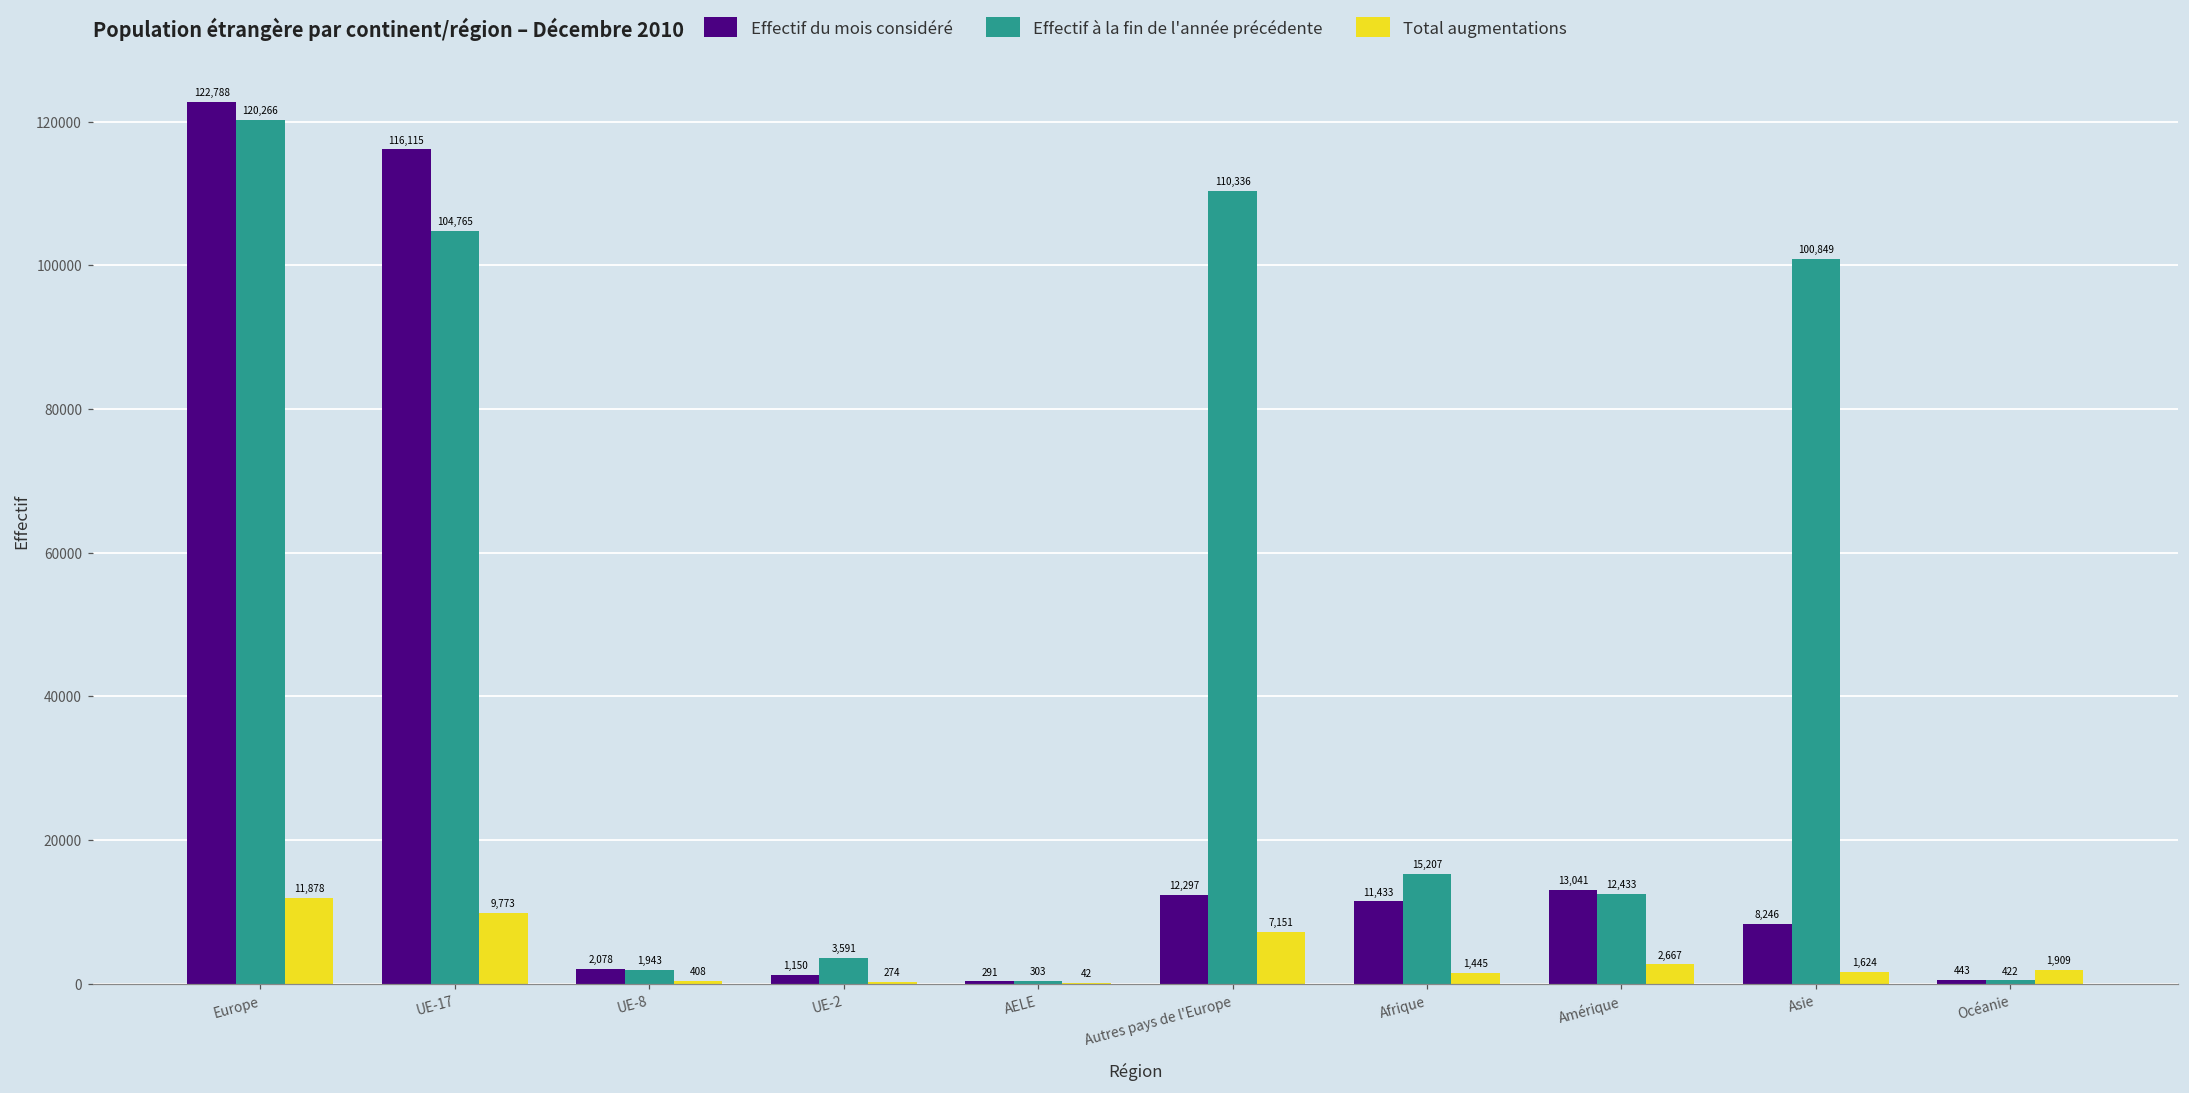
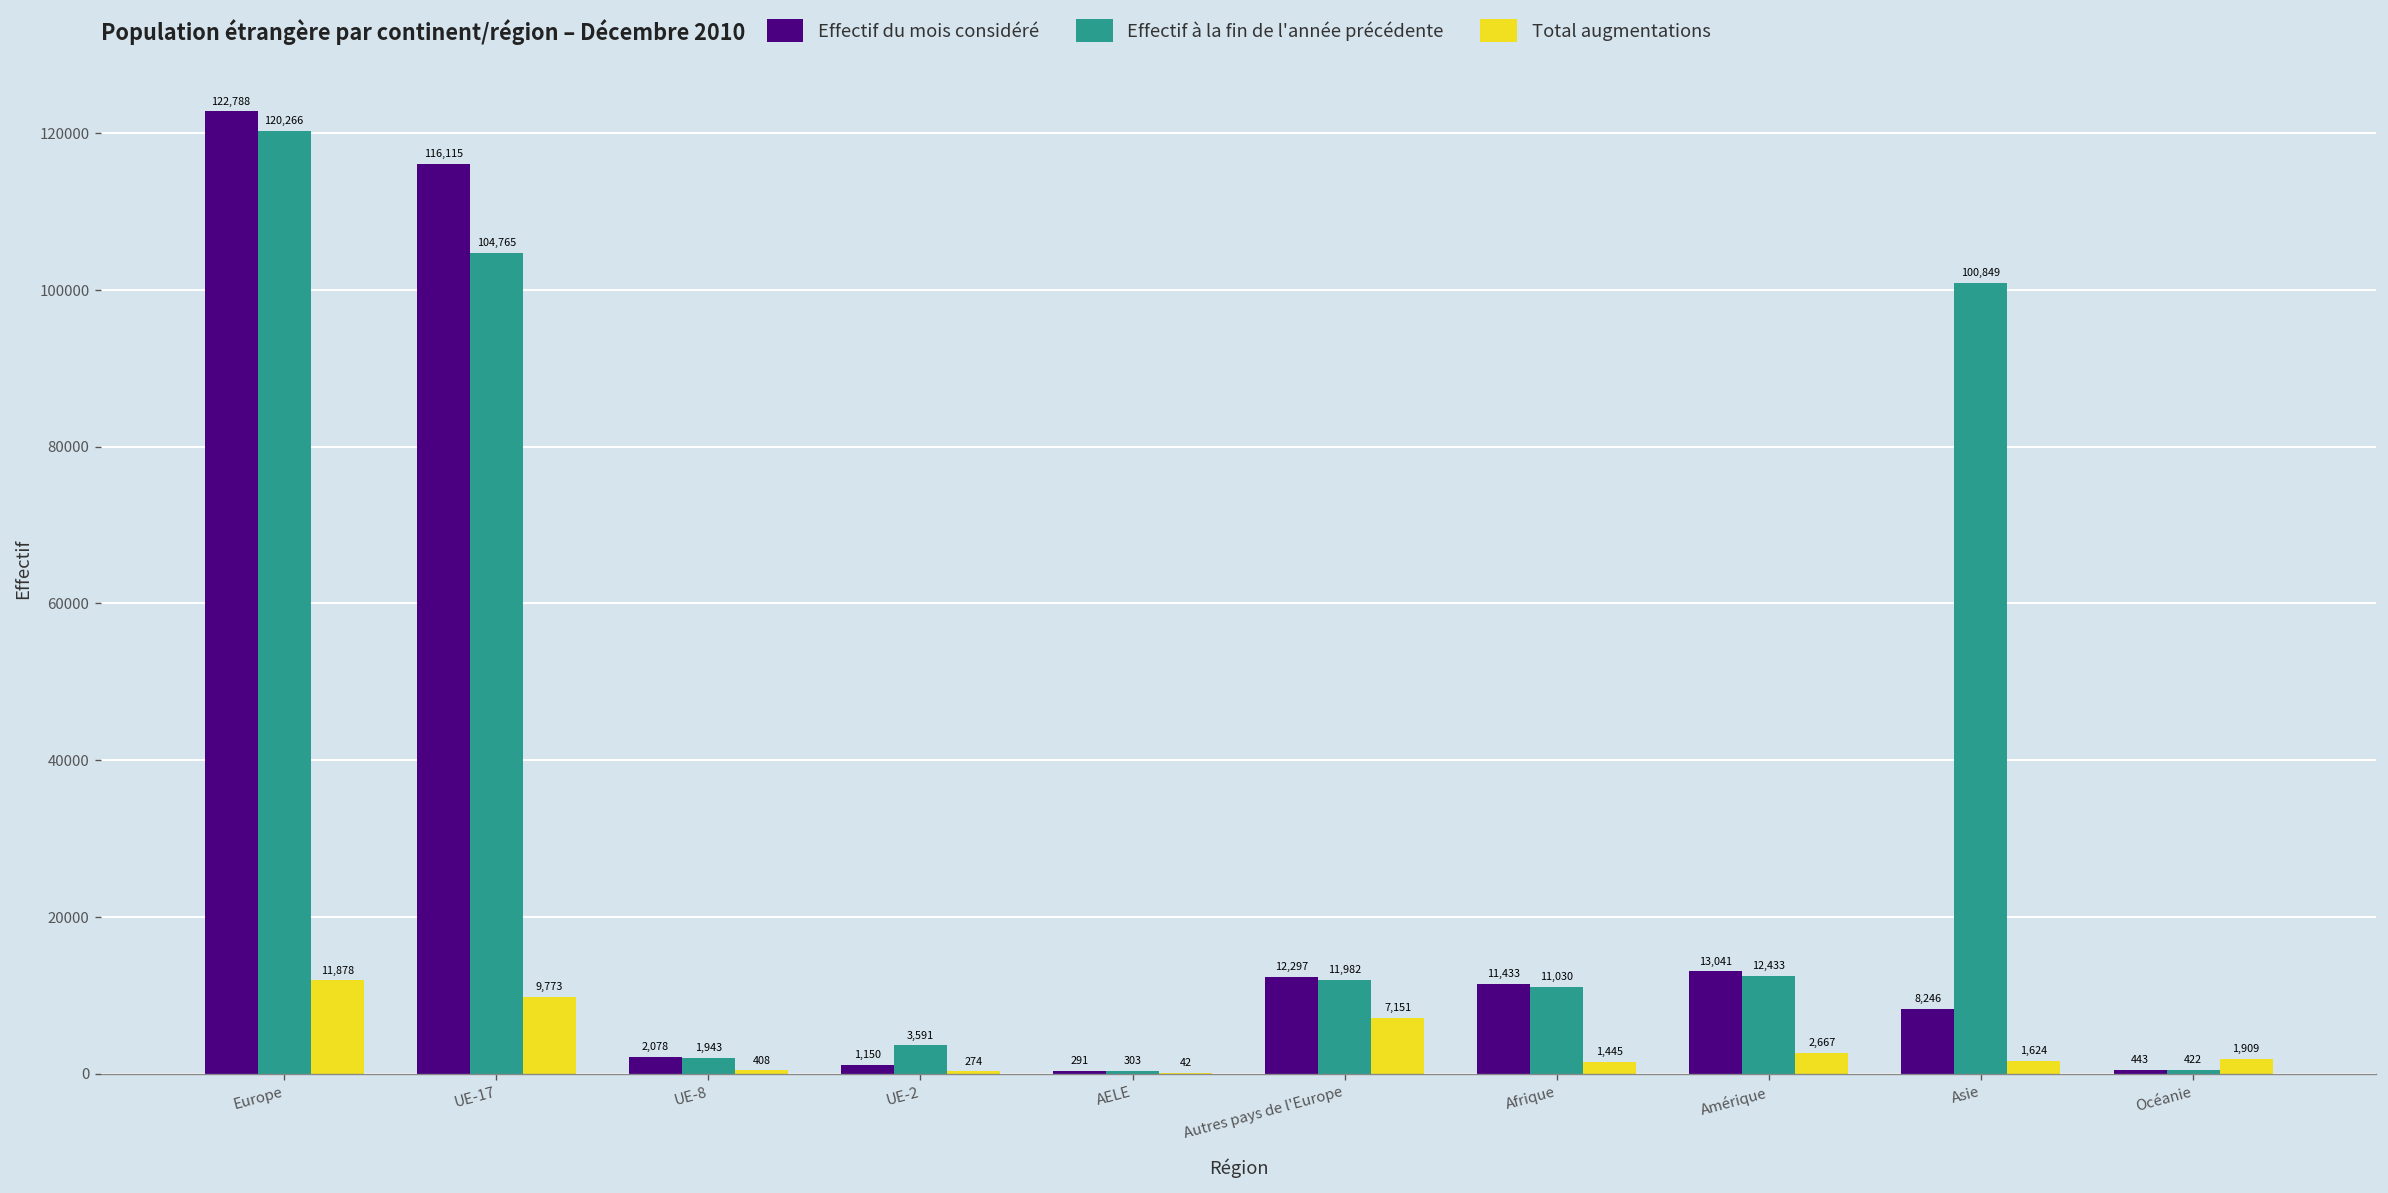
  {
    "Effectif du mois considéré": {
      "Europe": "122,788",
      "UE-17": "116,115",
      "UE-8": "2,078",
      "UE-2": "1,150",
      "AELE": "291",
      "Autres pays de l'Europe": "12,297",
      "Afrique": "11,433",
      "Amérique": "13,041",
      "Asie": "8,246",
      "Océanie": "443"
    },
    "Effectif à la fin de l'année précédente": {
      "Europe": "120,266",
      "UE-17": "104,765",
      "UE-8": "1,943",
      "UE-2": "3,591",
      "AELE": "303",
-     "Autres pays de l'Europe": "110,336",
-     "Afrique": "15,207",
+     "Autres pays de l'Europe": "11,982",
+     "Afrique": "11,030",
      "Amérique": "12,433",
      "Asie": "100,849",
      "Océanie": "422"
    },
    "Total augmentations": {
      "Europe": "11,878",
      "UE-17": "9,773",
      "UE-8": "408",
      "UE-2": "274",
      "AELE": "42",
      "Autres pays de l'Europe": "7,151",
      "Afrique": "1,445",
      "Amérique": "2,667",
      "Asie": "1,624",
      "Océanie": "1,909"
    }
  }
